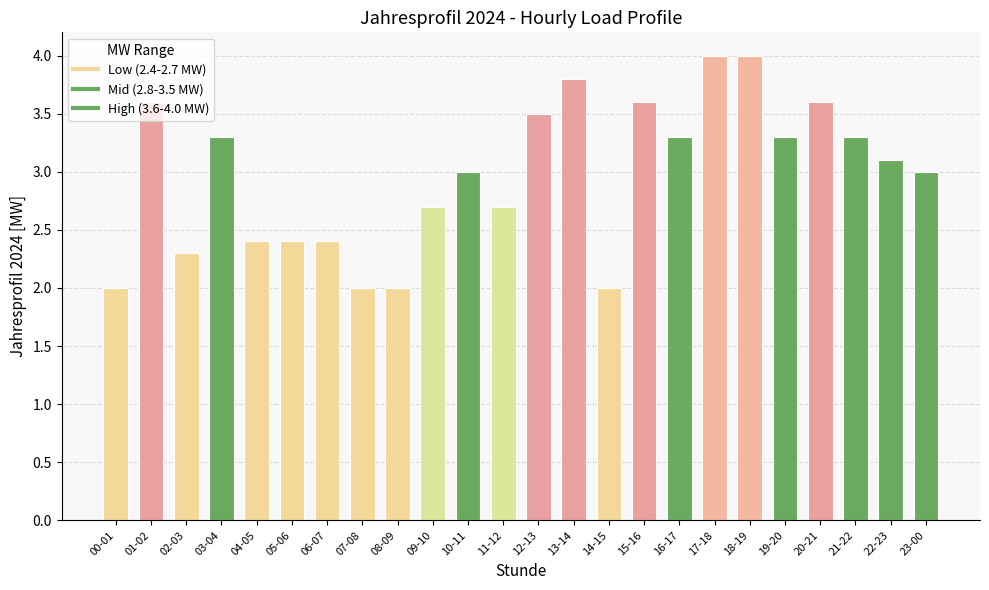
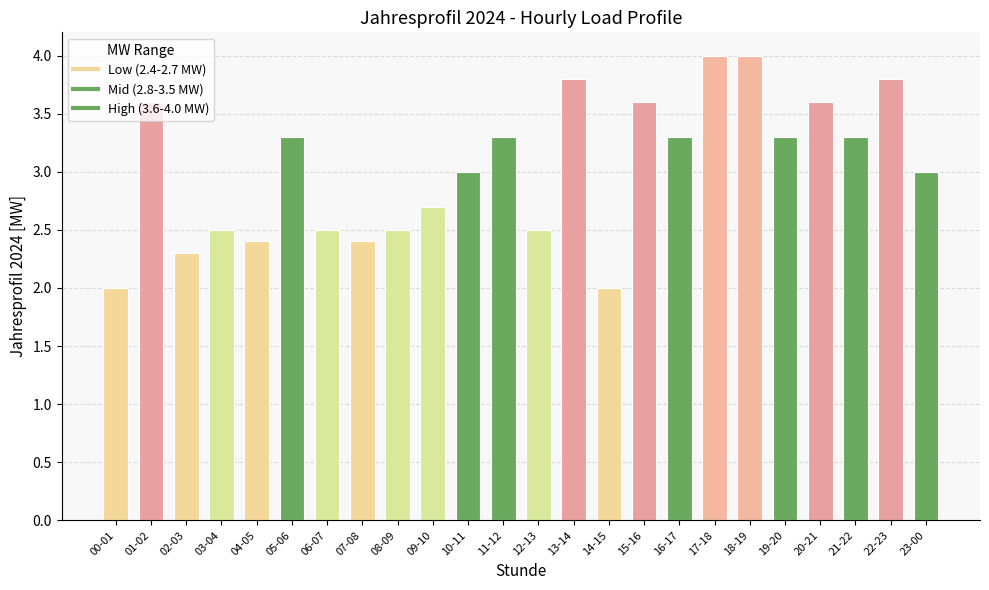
  {
    "00-01": 2.0,
    "02-03": 2.3,
-   "03-04": 3.3,
+   "03-04": 2.5,
    "04-05": 2.4,
-   "05-06": 2.4,
-   "06-07": 2.4,
-   "07-08": 2.0,
-   "08-09": 2.0,
+   "05-06": 3.3,
+   "06-07": 2.5,
+   "07-08": 2.4,
+   "08-09": 2.5,
    "09-10": 2.7,
    "10-11": 3.0,
-   "11-12": 2.7,
-   "12-13": 3.5,
+   "11-12": 3.3,
+   "12-13": 2.5,
    "13-14": 3.8,
    "14-15": 2.0,
    "15-16": 3.6,
    "16-17": 3.3,
    "17-18": 4.0,
    "18-19": 4.0,
    "19-20": 3.3,
    "20-21": 3.6,
    "21-22": 3.3,
-   "22-23": 3.1,
+   "22-23": 3.8,
    "23-00": 3.0
  }
